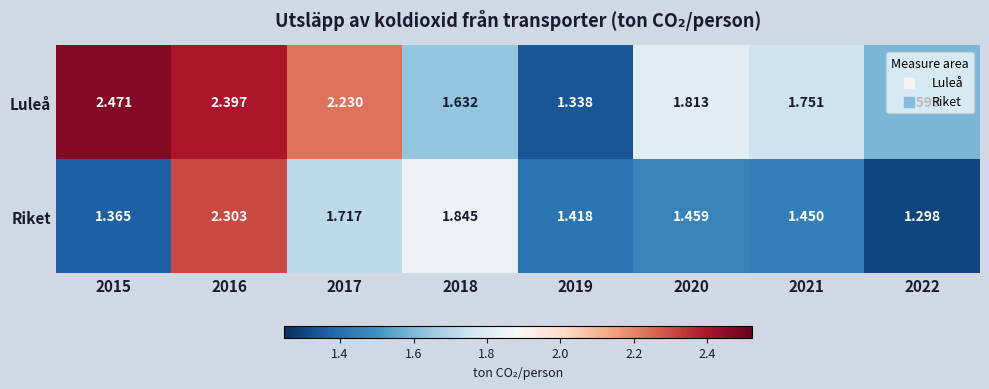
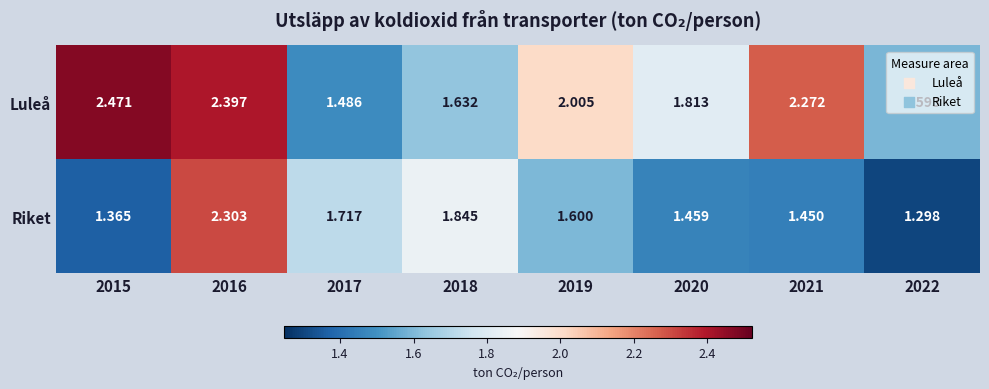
  {
    "Luleå": {
      "2015": 2.471,
      "2016": 2.397,
-     "2017": 2.230,
+     "2017": 1.486,
      "2018": 1.632,
-     "2019": 1.338,
+     "2019": 2.005,
      "2020": 1.813,
-     "2021": 1.751
+     "2021": 2.272
    },
    "Riket": {
      "2015": 1.365,
      "2016": 2.303,
      "2017": 1.717,
      "2018": 1.845,
-     "2019": 1.418,
+     "2019": 1.600,
      "2020": 1.459,
      "2021": 1.450,
      "2022": 1.298
    }
  }
